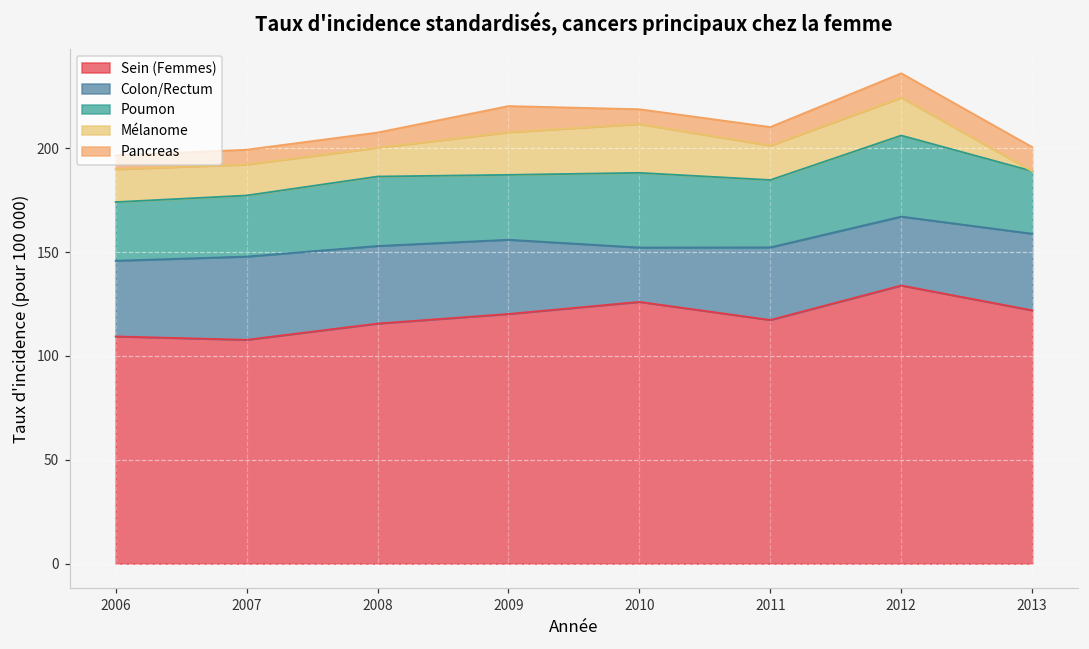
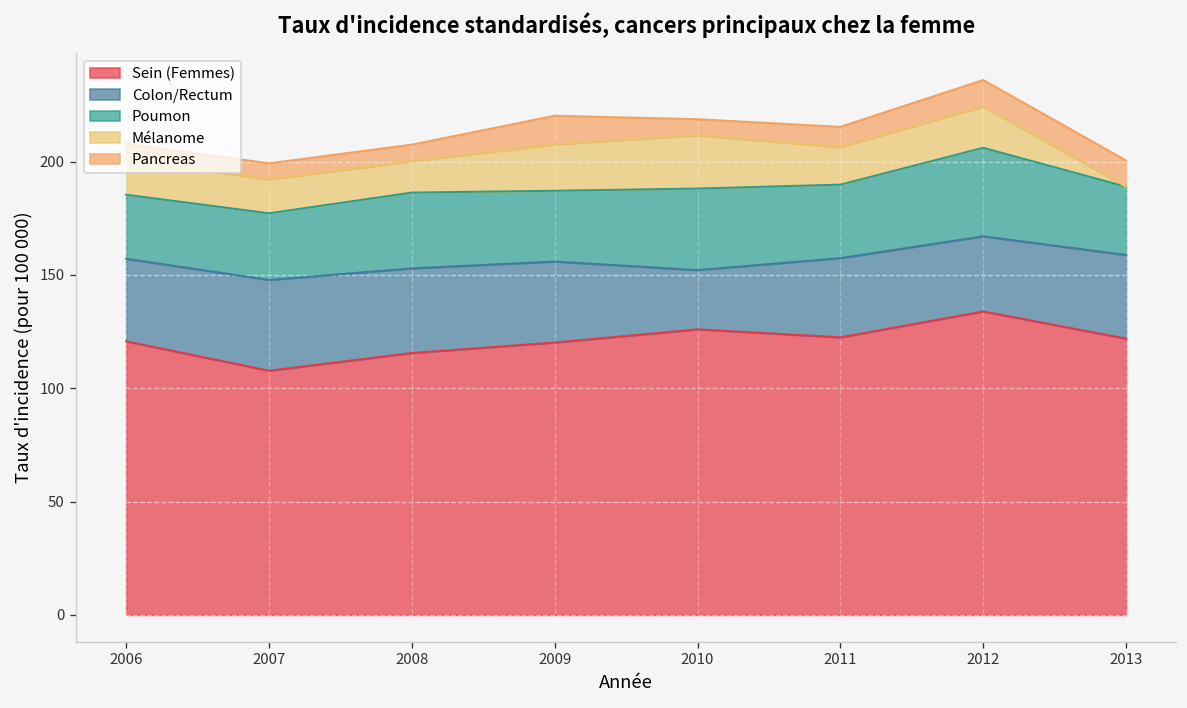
  {
    "Sein (Femmes)": {
-     "2006": 109,
+     "2006": 121,
      "2007": 108,
      "2008": 116,
      "2009": 120,
      "2010": 126,
-     "2011": 117,
+     "2011": 122,
      "2012": 134,
      "2013": 122
    }
  }
